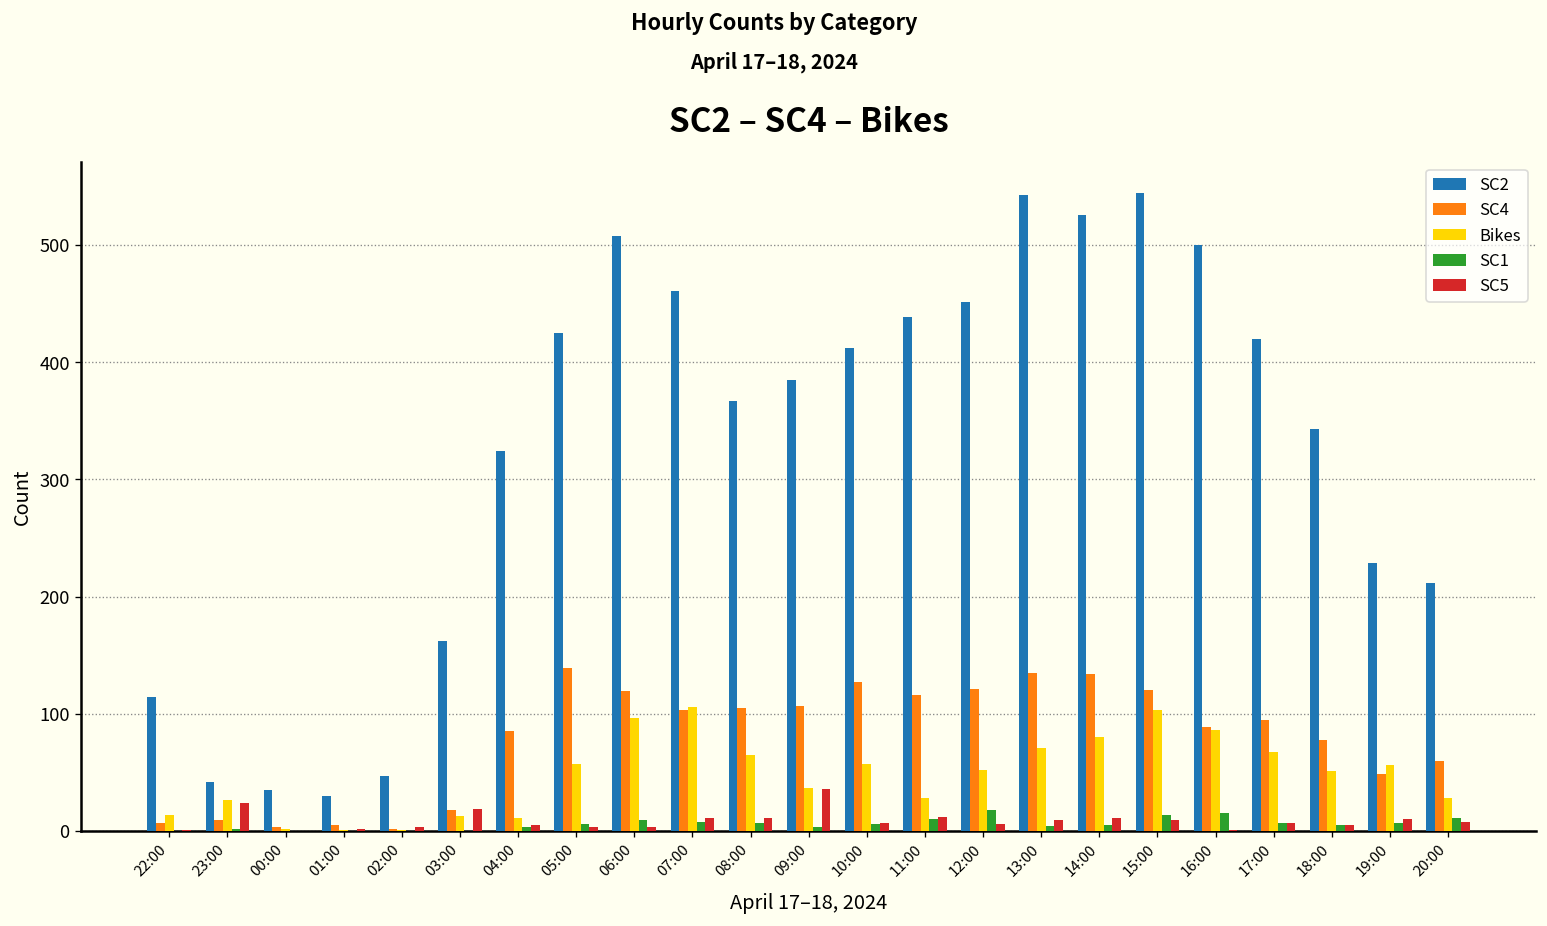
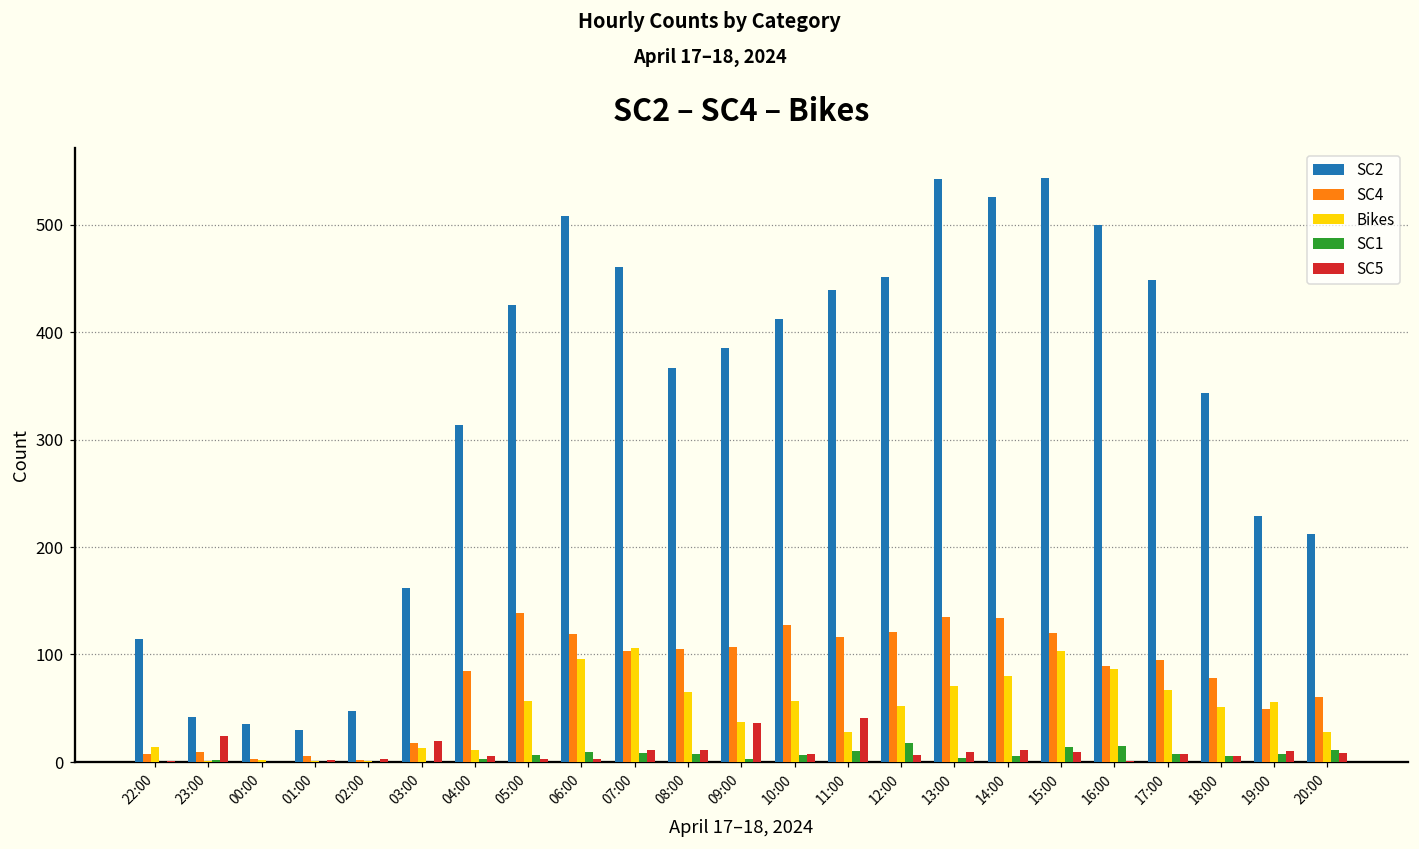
  {
    "SC2": {
      "22:00": 110,
      "23:00": 40,
      "00:00": 40,
      "01:00": 30,
      "02:00": 50,
      "03:00": 160,
-     "04:00": 320,
+     "04:00": 310,
      "05:00": 430,
      "06:00": 510,
      "07:00": 460,
      "08:00": 370,
      "09:00": 390,
      "10:00": 410,
      "11:00": 440,
      "12:00": 450,
      "13:00": 540,
      "14:00": 530,
      "15:00": 540,
      "16:00": 500,
-     "17:00": 420,
+     "17:00": 450,
      "18:00": 340,
      "19:00": 230,
      "20:00": 210
    },
    "SC4": {
      "22:00": 10,
      "23:00": 10,
      "00:00": 0,
      "01:00": 10,
      "03:00": 20,
      "04:00": 90,
      "05:00": 140,
      "06:00": 120,
      "07:00": 100,
      "08:00": 110,
      "09:00": 110,
      "10:00": 130,
      "11:00": 120,
      "12:00": 120,
      "13:00": 140,
      "14:00": 130,
      "15:00": 120,
      "16:00": 90,
      "17:00": 100,
      "18:00": 80,
      "19:00": 50,
      "20:00": 60
    },
    "Bikes": {
      "22:00": 10,
-     "23:00": 30,
+     "23:00": 0,
      "03:00": 10,
      "04:00": 10,
      "05:00": 60,
      "06:00": 100,
      "07:00": 110,
      "08:00": 70,
      "09:00": 40,
      "10:00": 60,
      "11:00": 30,
      "12:00": 50,
      "13:00": 70,
      "14:00": 80,
      "15:00": 100,
      "16:00": 90,
      "17:00": 70,
      "18:00": 50,
      "19:00": 60,
      "20:00": 30
    },
    "SC1": {
      "22:00": 0,
      "00:00": 0,
      "01:00": 0,
      "02:00": 0,
      "03:00": 0,
      "04:00": 0,
      "05:00": 10,
      "06:00": 10,
      "07:00": 10,
      "08:00": 10,
      "09:00": 0,
      "10:00": 10,
      "11:00": 10,
      "12:00": 20,
      "13:00": 0,
      "14:00": 10,
      "15:00": 10,
      "16:00": 20,
      "17:00": 10,
      "18:00": 10,
      "19:00": 10,
      "20:00": 10
    },
    "SC5": {
      "23:00": 20,
      "00:00": 0,
      "02:00": 0,
      "03:00": 20,
      "04:00": 10,
      "05:00": 0,
      "06:00": 0,
      "07:00": 10,
      "08:00": 10,
      "09:00": 40,
      "10:00": 10,
-     "11:00": 10,
+     "11:00": 40,
      "12:00": 10,
      "13:00": 10,
      "14:00": 10,
      "15:00": 10,
      "17:00": 10,
      "18:00": 10,
      "19:00": 10,
      "20:00": 10
    }
  }
